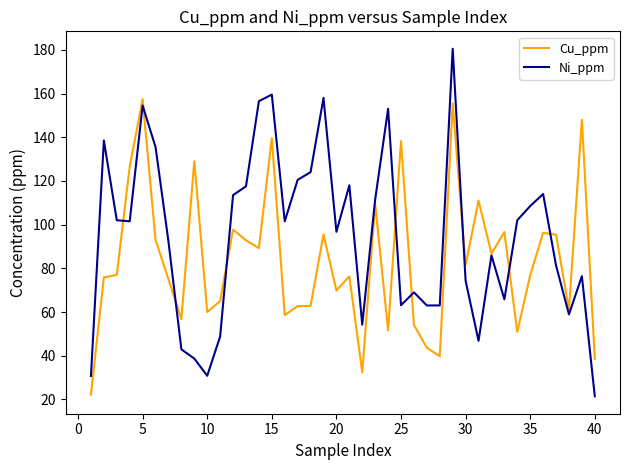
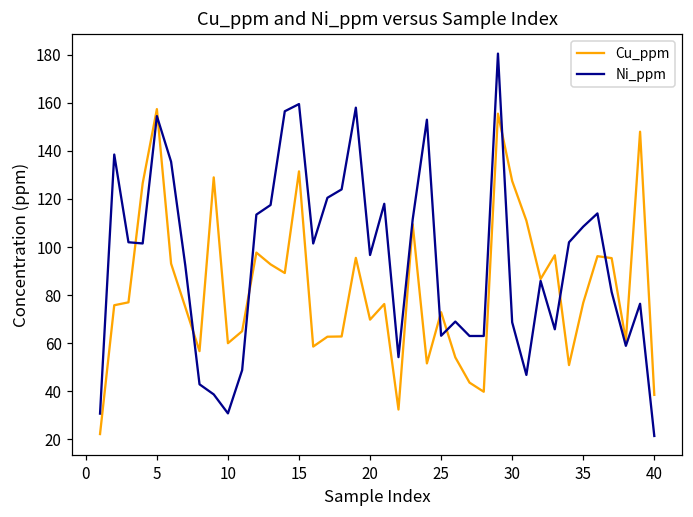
  {
    "Cu_ppm": {
      "5": 157,
      "10": 60,
-     "15": 140,
+     "15": 132,
      "20": 70,
-     "25": 138,
-     "30": 82,
+     "25": 73,
+     "30": 128,
      "35": 77,
      "40": 39
    },
    "Ni_ppm": {
      "5": 155,
      "10": 31,
      "15": 160,
      "20": 97,
      "25": 63,
-     "30": 74,
+     "30": 69,
      "35": 109,
      "40": 21
    }
  }
